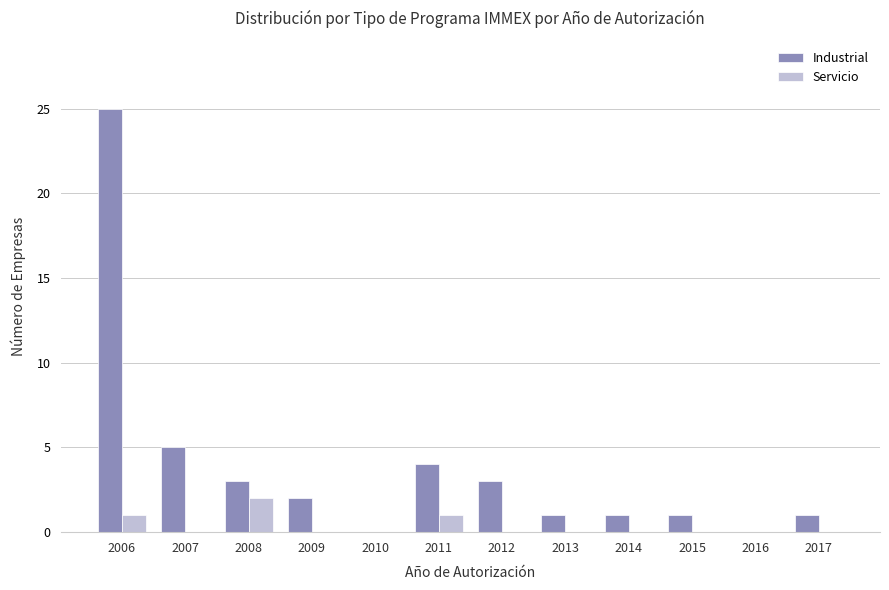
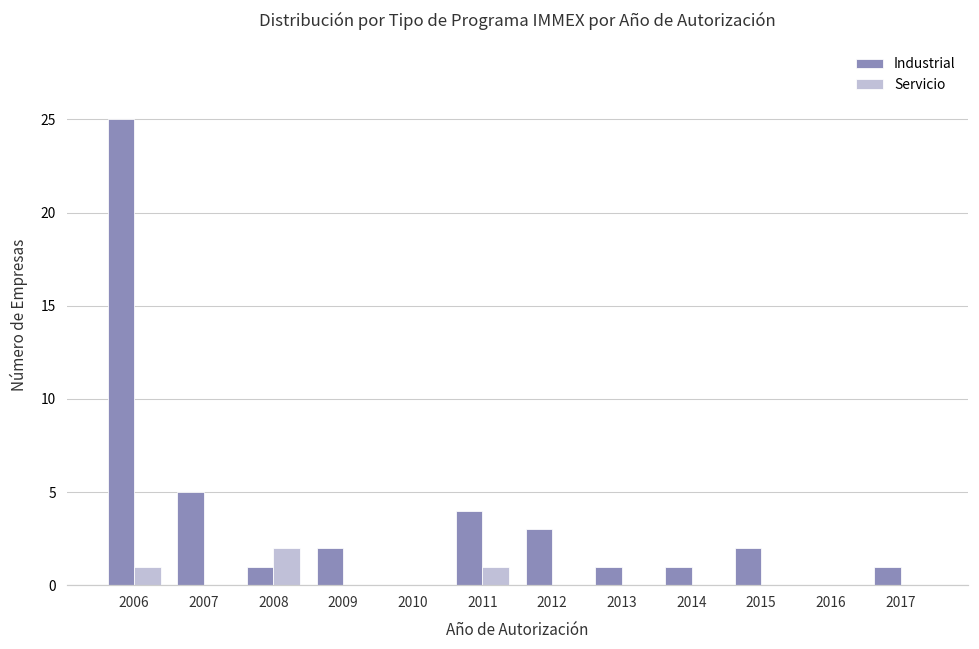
  {
    "Industrial": {
      "2006": 25,
      "2007": 5,
-     "2008": 3,
+     "2008": 1,
      "2009": 2,
      "2010": 0,
      "2011": 4,
      "2012": 3,
      "2013": 1,
      "2014": 1,
-     "2015": 1,
+     "2015": 2,
      "2016": 0,
      "2017": 1
    },
    "Servicio": {
      "2006": 1,
      "2007": 0,
      "2008": 2,
      "2009": 0,
      "2010": 0,
      "2011": 1,
      "2012": 0,
      "2013": 0,
      "2014": 0,
      "2015": 0,
      "2016": 0,
      "2017": 0
    }
  }
